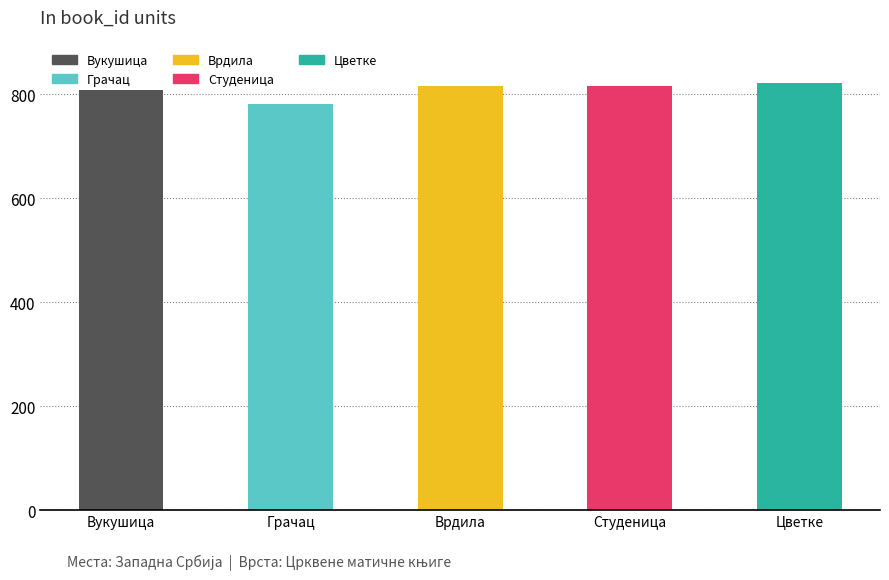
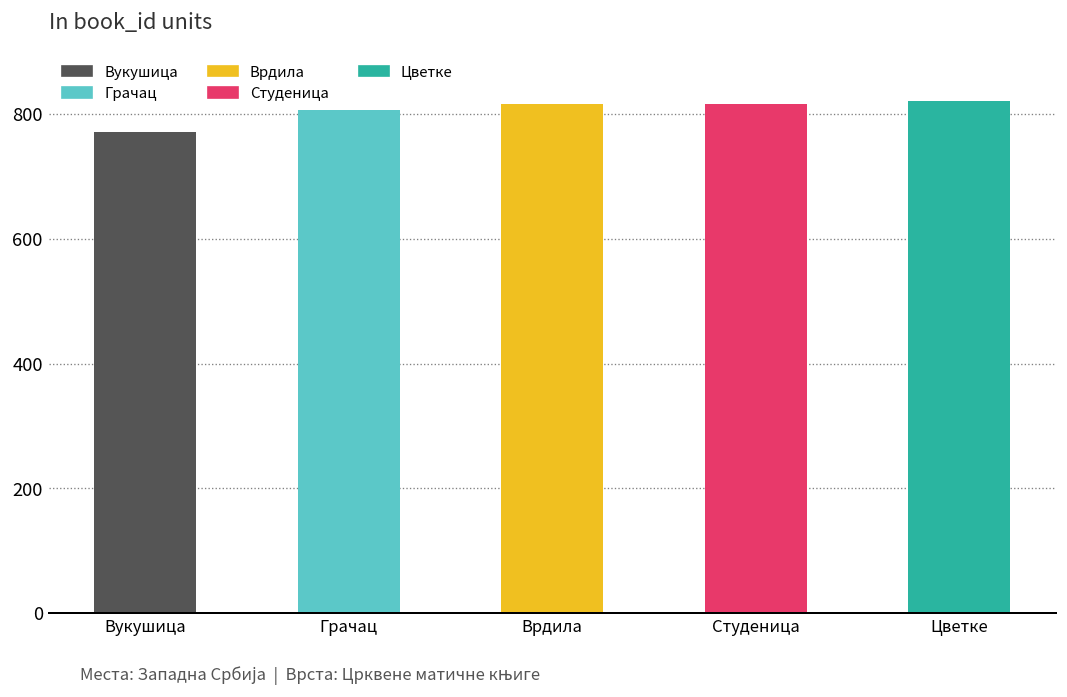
  {
-   "Вукушица": 810,
-   "Грачац": 780,
+   "Вукушица": 770,
+   "Грачац": 810,
    "Врдила": 820,
    "Студеница": 820,
    "Цветке": 820
  }
